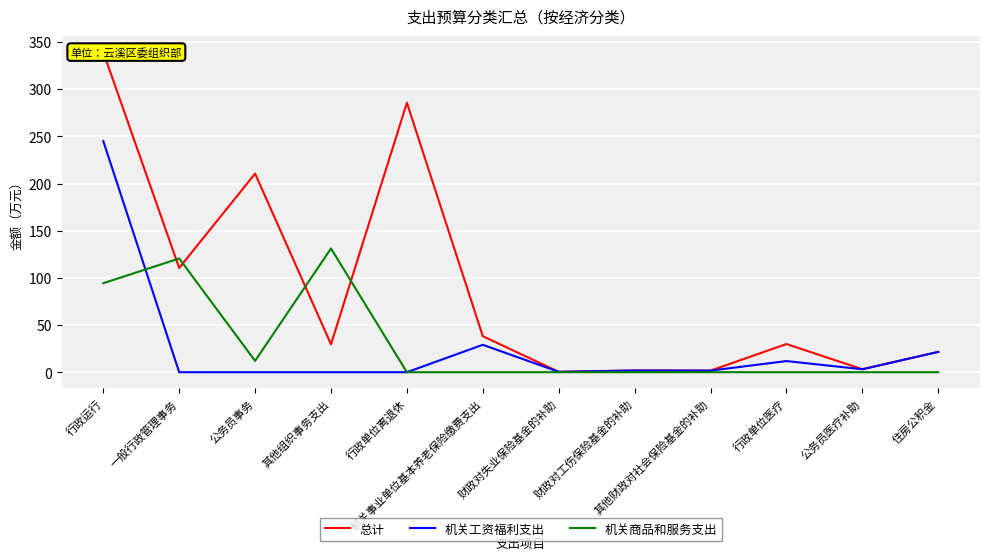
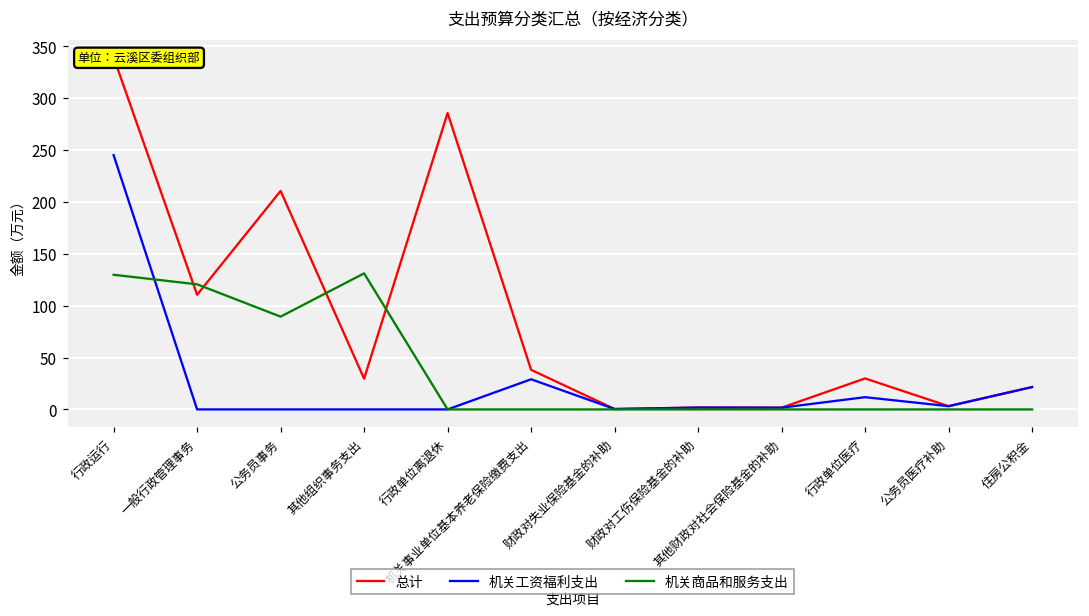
  {
    "总计": {
      "一般行政管理事务": 110,
      "公务员事务": 210,
      "其他组织事务支出": 30,
      "行政单位离退休": 290,
      "机关事业单位基本养老保险缴费支出": 40,
      "行政单位医疗": 30
    },
    "机关工资福利支出": {
      "行政运行": 240,
      "一般行政管理事务": 0,
      "公务员事务": 0,
      "其他组织事务支出": 0,
      "机关事业单位基本养老保险缴费支出": 30,
      "行政单位医疗": 10
    },
    "机关商品和服务支出": {
-     "行政运行": 90,
+     "行政运行": 130,
      "一般行政管理事务": 120,
-     "公务员事务": 10,
+     "公务员事务": 90,
      "其他组织事务支出": 130,
      "机关事业单位基本养老保险缴费支出": 0,
      "行政单位医疗": 0,
      "公务员医疗补助": 0,
      "住房公积金": 0
    }
  }
